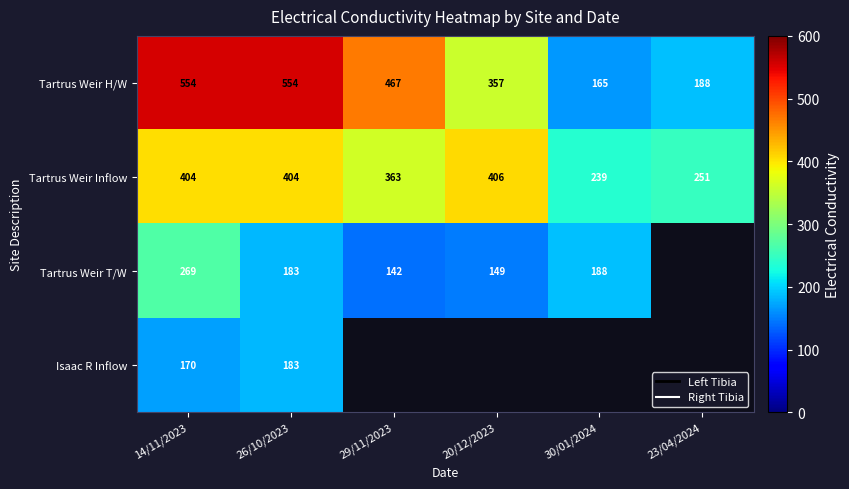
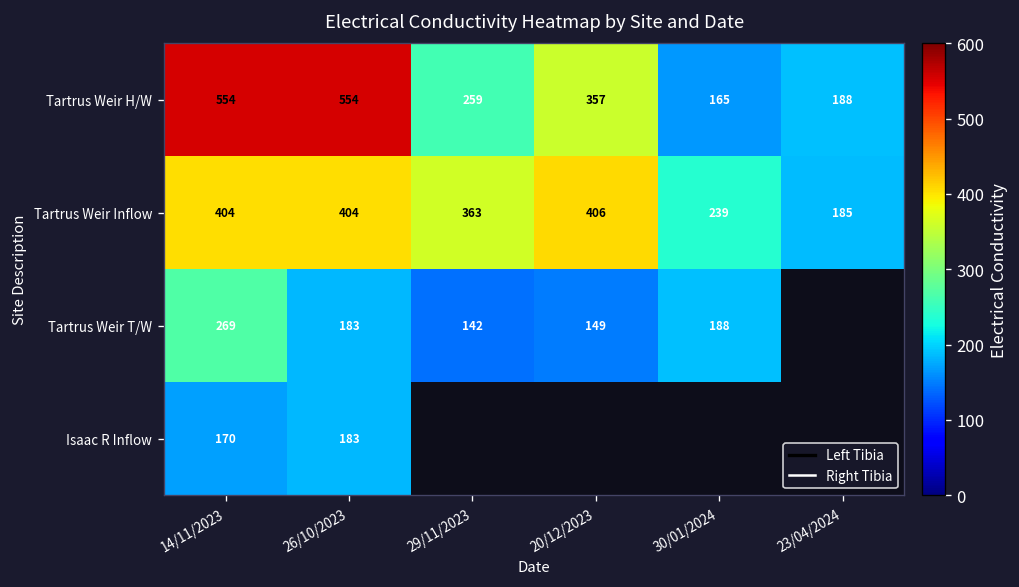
  {
    "Tartrus Weir H/W": {
      "14/11/2023": 554,
      "26/10/2023": 554,
-     "29/11/2023": 467,
+     "29/11/2023": 259,
      "20/12/2023": 357,
      "30/01/2024": 165,
      "23/04/2024": 188
    },
    "Tartrus Weir Inflow": {
      "14/11/2023": 404,
      "26/10/2023": 404,
      "29/11/2023": 363,
      "20/12/2023": 406,
      "30/01/2024": 239,
-     "23/04/2024": 251
+     "23/04/2024": 185
    },
    "Tartrus Weir T/W": {
      "14/11/2023": 269,
      "26/10/2023": 183,
      "29/11/2023": 142,
      "20/12/2023": 149,
      "30/01/2024": 188
    },
    "Isaac R Inflow": {
      "14/11/2023": 170,
      "26/10/2023": 183
    }
  }
